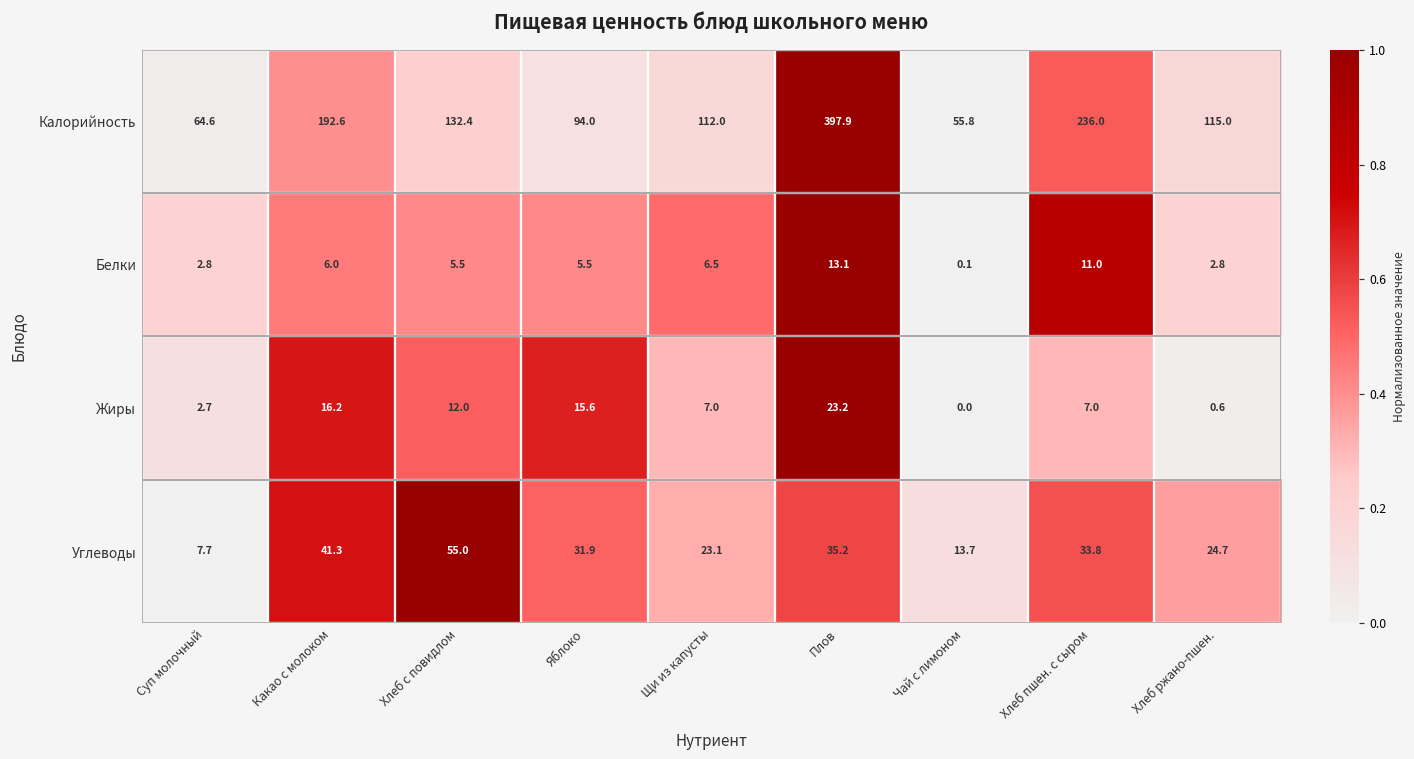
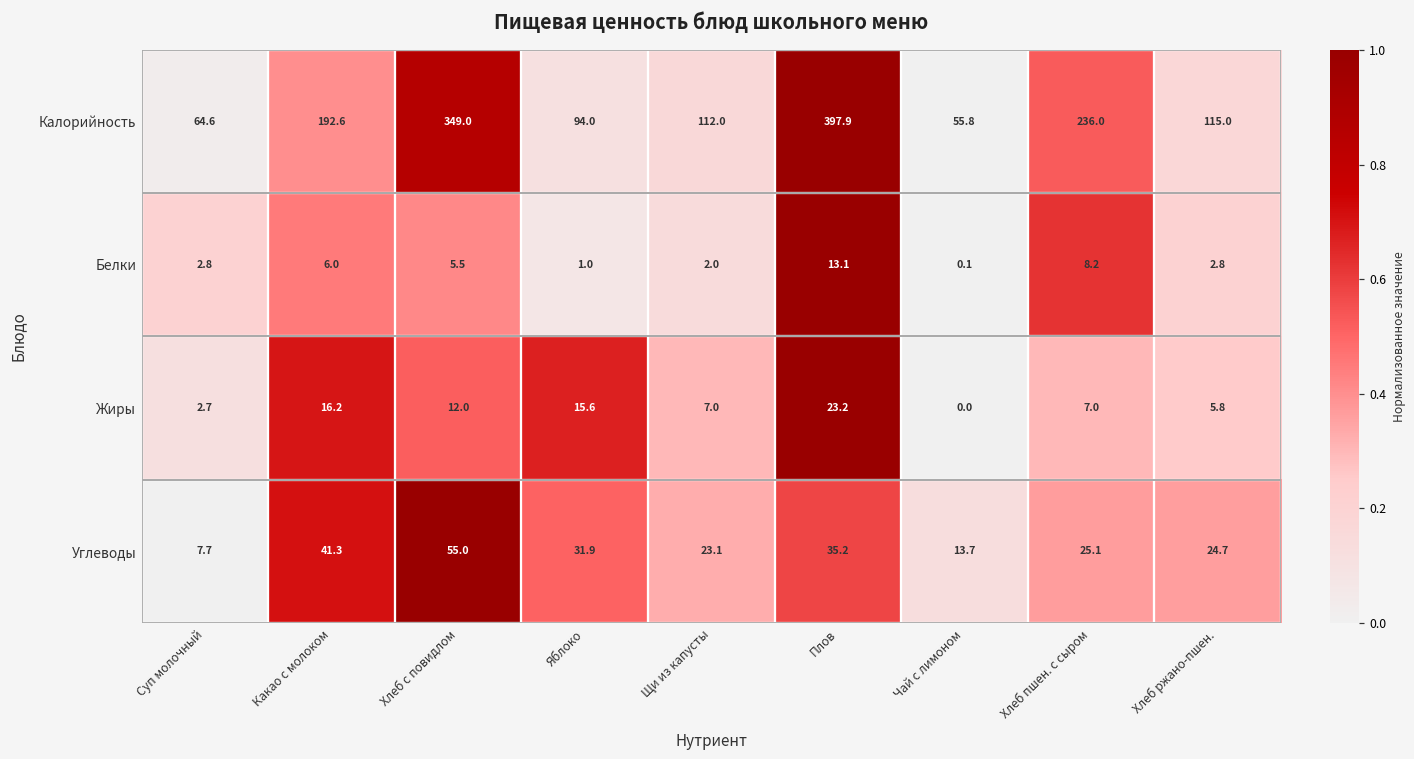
  {
    "Калорийность": {
      "Суп молочный": 64.6,
      "Какао с молоком": 192.6,
-     "Хлеб с повидлом": 132.4,
+     "Хлеб с повидлом": 349.0,
      "Яблоко": 94.0,
      "Щи из капусты": 112.0,
      "Плов": 397.9,
      "Чай с лимоном": 55.8,
      "Хлеб пшен. с сыром": 236.0,
      "Хлеб ржано-пшен.": 115.0
    },
    "Белки": {
      "Суп молочный": 2.8,
      "Какао с молоком": 6.0,
      "Хлеб с повидлом": 5.5,
-     "Яблоко": 5.5,
-     "Щи из капусты": 6.5,
+     "Яблоко": 1.0,
+     "Щи из капусты": 2.0,
      "Плов": 13.1,
      "Чай с лимоном": 0.1,
-     "Хлеб пшен. с сыром": 11.0,
+     "Хлеб пшен. с сыром": 8.2,
      "Хлеб ржано-пшен.": 2.8
    },
    "Жиры": {
      "Суп молочный": 2.7,
      "Какао с молоком": 16.2,
      "Хлеб с повидлом": 12.0,
      "Яблоко": 15.6,
      "Щи из капусты": 7.0,
      "Плов": 23.2,
      "Чай с лимоном": 0.0,
      "Хлеб пшен. с сыром": 7.0,
-     "Хлеб ржано-пшен.": 0.6
+     "Хлеб ржано-пшен.": 5.8
    },
    "Углеводы": {
      "Суп молочный": 7.7,
      "Какао с молоком": 41.3,
      "Хлеб с повидлом": 55.0,
      "Яблоко": 31.9,
      "Щи из капусты": 23.1,
      "Плов": 35.2,
      "Чай с лимоном": 13.7,
-     "Хлеб пшен. с сыром": 33.8,
+     "Хлеб пшен. с сыром": 25.1,
      "Хлеб ржано-пшен.": 24.7
    }
  }
